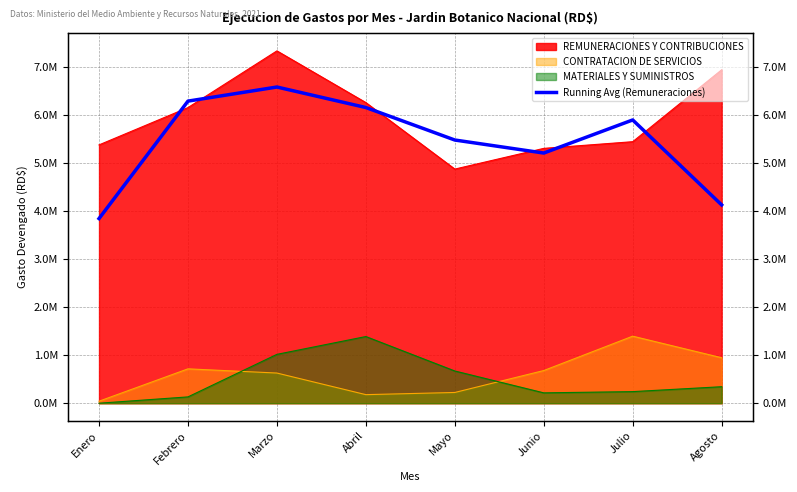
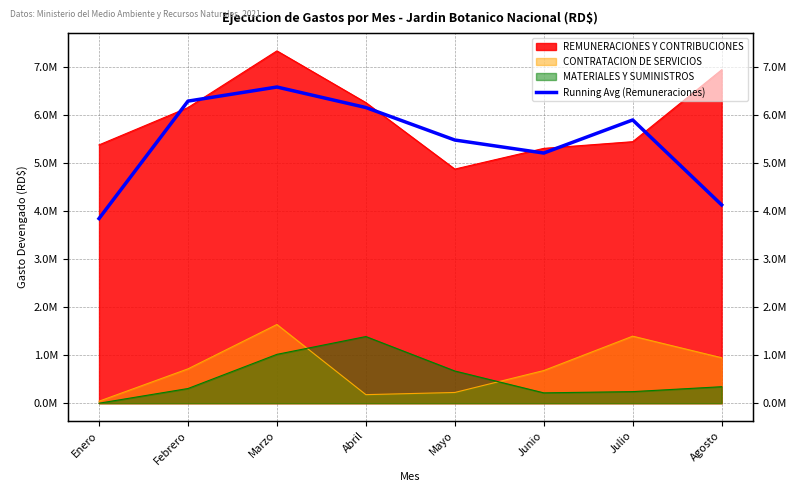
  {
    "REMUNERACIONES Y CONTRIBUCIONES": {
      "Enero": 5400000,
      "Febrero": 6200000,
      "Marzo": 7300000,
      "Abril": 6300000,
      "Mayo": 4900000,
      "Junio": 5300000,
      "Julio": 5400000
    },
    "CONTRATACION DE SERVICIOS": {
      "Febrero": 700000,
-     "Marzo": 600000,
+     "Marzo": 1600000,
      "Abril": 200000,
      "Mayo": 200000,
      "Junio": 700000,
      "Julio": 1400000,
      "Agosto": 900000
    },
    "MATERIALES Y SUMINISTROS": {
-     "Febrero": 100000,
+     "Febrero": 300000,
      "Marzo": 1000000,
      "Abril": 1400000,
      "Mayo": 700000,
      "Junio": 200000,
      "Julio": 200000,
      "Agosto": 300000
    },
    "Running Avg (Remuneraciones)": {
      "Enero": 3800000,
      "Febrero": 6300000,
      "Marzo": 6600000,
      "Abril": 6200000,
      "Mayo": 5500000,
      "Junio": 5200000,
      "Julio": 5900000,
      "Agosto": 4100000
    }
  }
